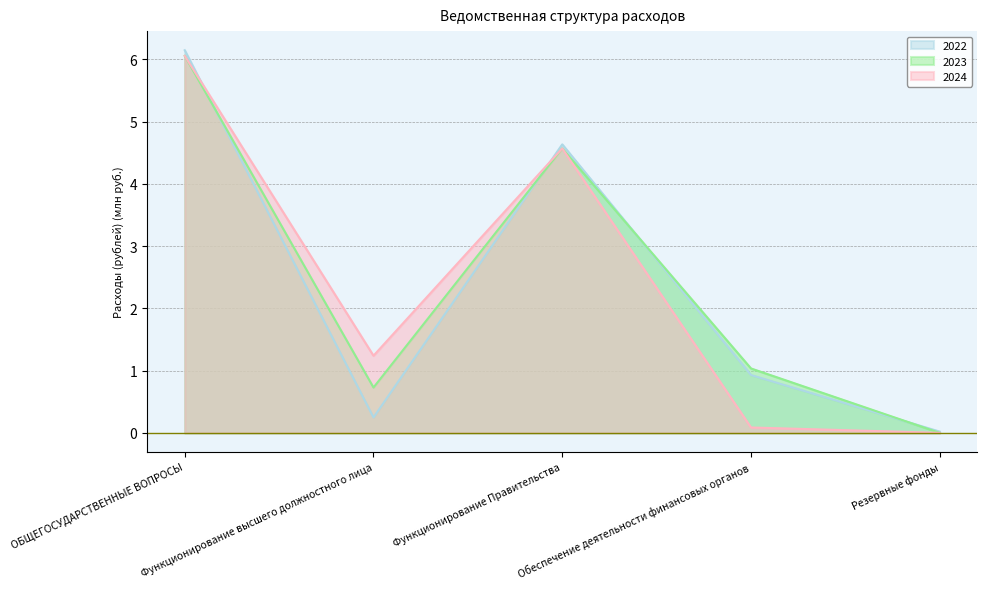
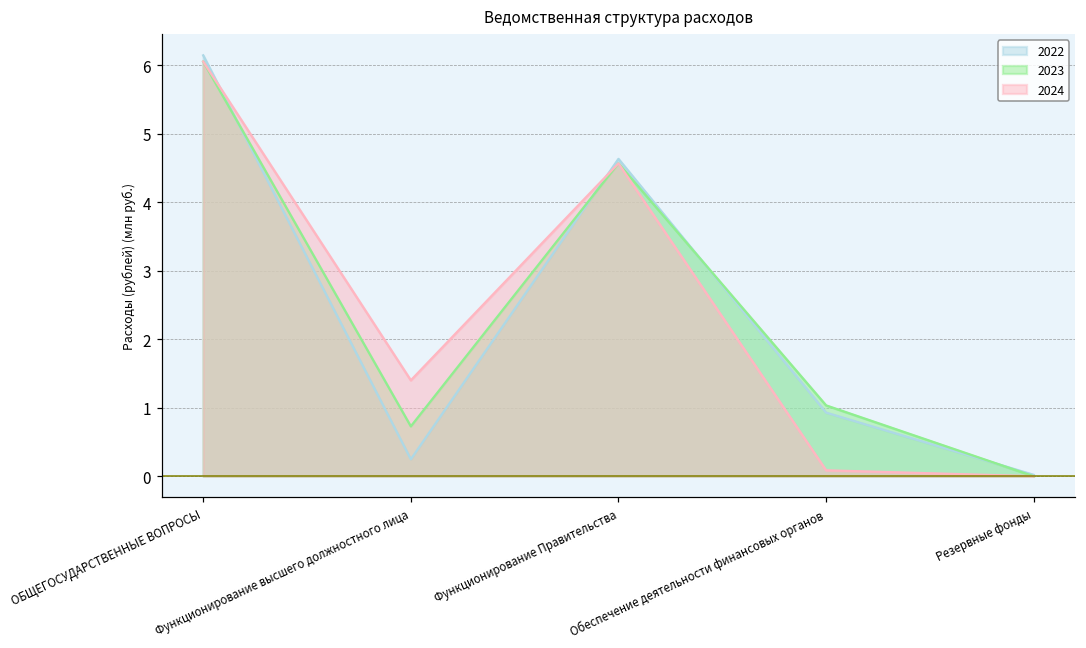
  {
    "2022": {
      "ОБЩЕГОСУДАРСТВЕННЫЕ ВОПРОСЫ": 6.1,
      "Функционирование высшего должностного лица": 0.2,
      "Функционирование Правительства": 4.6,
      "Обеспечение деятельности финансовых органов": 0.9
    },
    "2023": {
      "Функционирование высшего должностного лица": 0.7,
      "Обеспечение деятельности финансовых органов": 1.0
    },
    "2024": {
-     "Функционирование высшего должностного лица": 1.2,
+     "Функционирование высшего должностного лица": 1.4,
      "Обеспечение деятельности финансовых органов": 0.1
    }
  }
